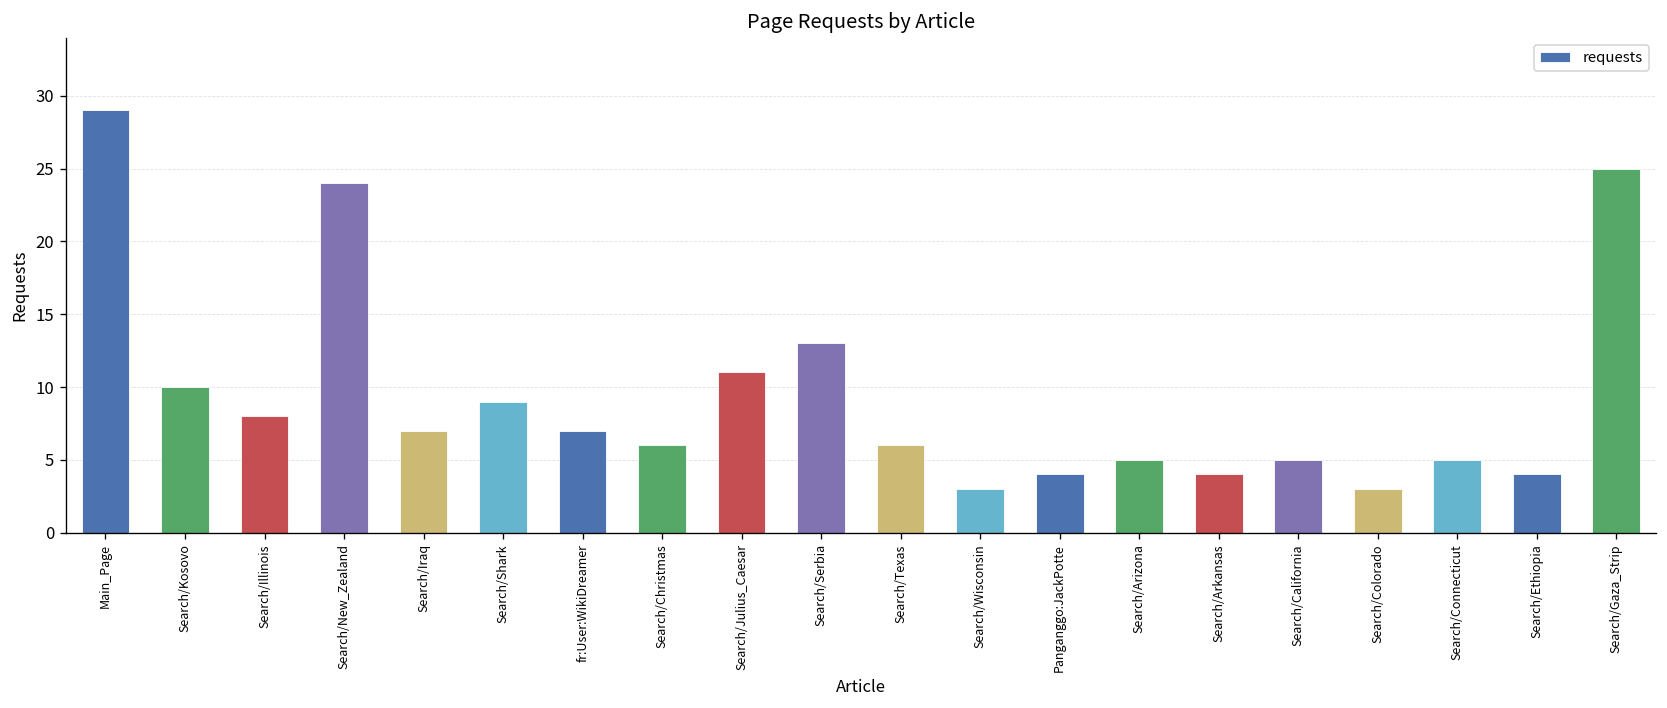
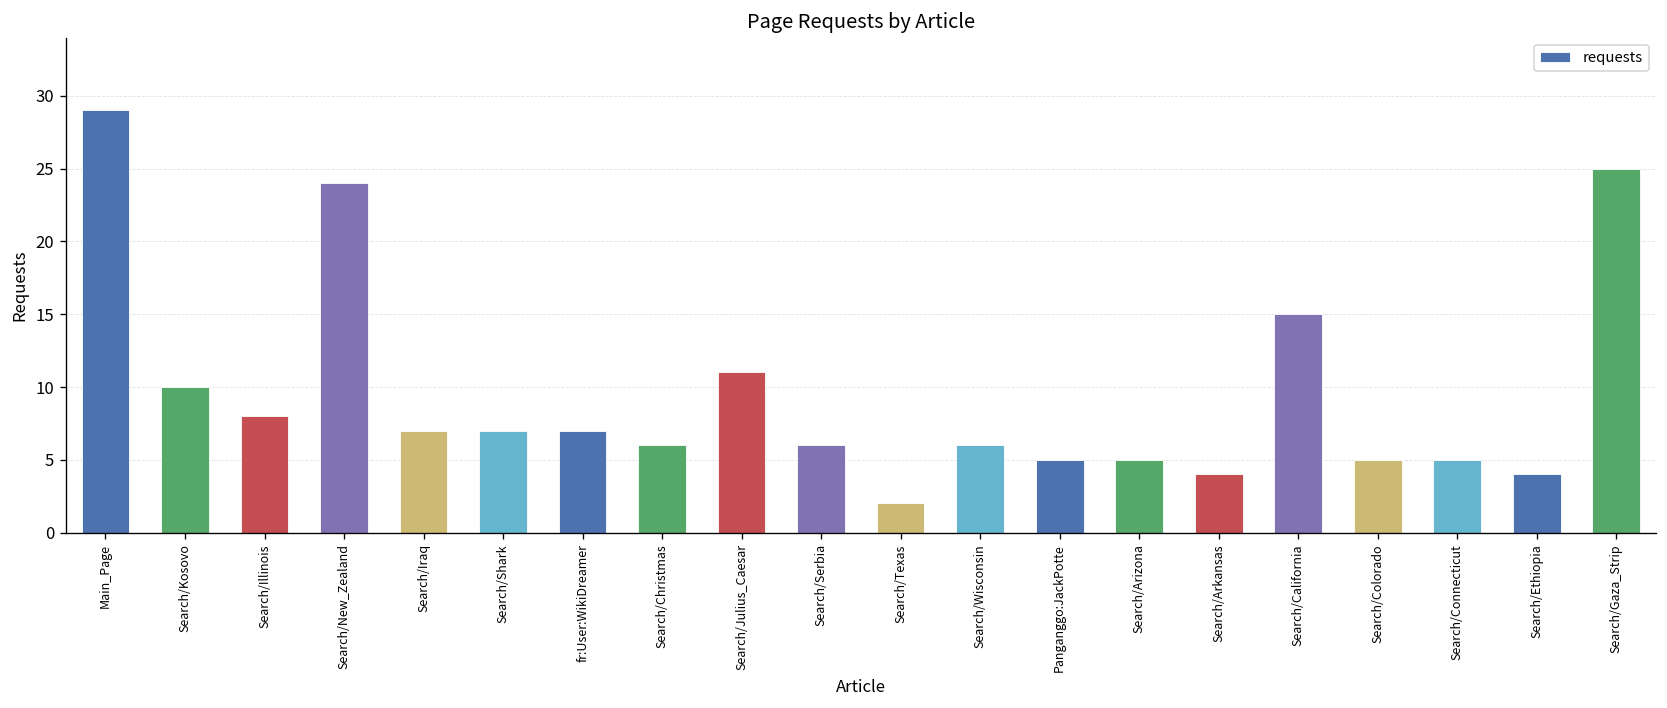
  {
    "Main_Page": 29,
    "Search/Kosovo": 10,
    "Search/Illinois": 8,
    "Search/New_Zealand": 24,
    "Search/Iraq": 7,
-   "Search/Shark": 9,
+   "Search/Shark": 7,
    "fr:User:WikiDreamer": 7,
    "Search/Christmas": 6,
    "Search/Julius_Caesar": 11,
-   "Search/Serbia": 13,
-   "Search/Texas": 6,
-   "Search/Wisconsin": 3,
-   "Panganggo:JackPotte": 4,
+   "Search/Serbia": 6,
+   "Search/Texas": 2,
+   "Search/Wisconsin": 6,
+   "Panganggo:JackPotte": 5,
    "Search/Arizona": 5,
    "Search/Arkansas": 4,
-   "Search/California": 5,
-   "Search/Colorado": 3,
+   "Search/California": 15,
+   "Search/Colorado": 5,
    "Search/Connecticut": 5,
    "Search/Ethiopia": 4,
    "Search/Gaza_Strip": 25
  }
